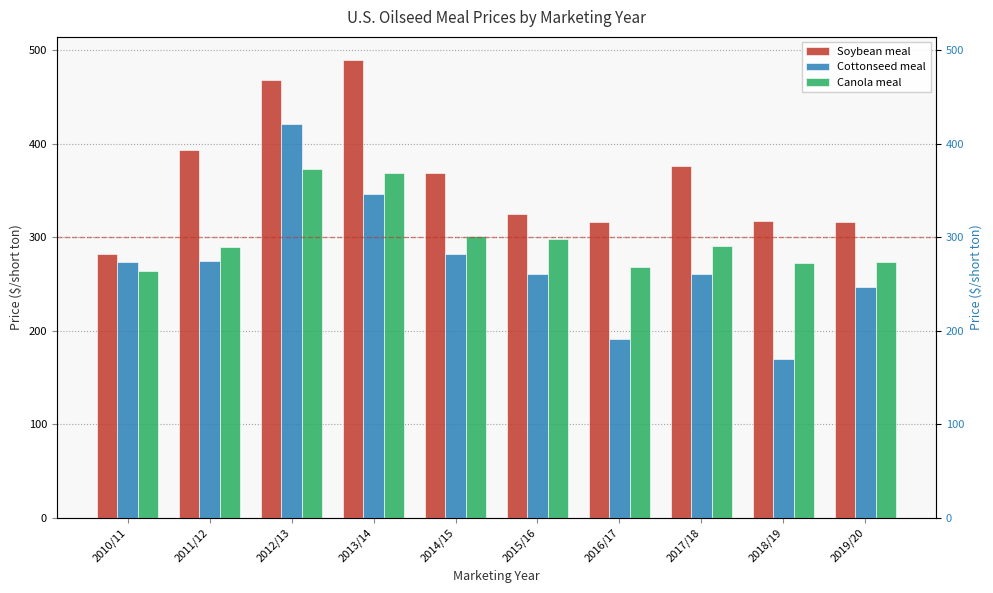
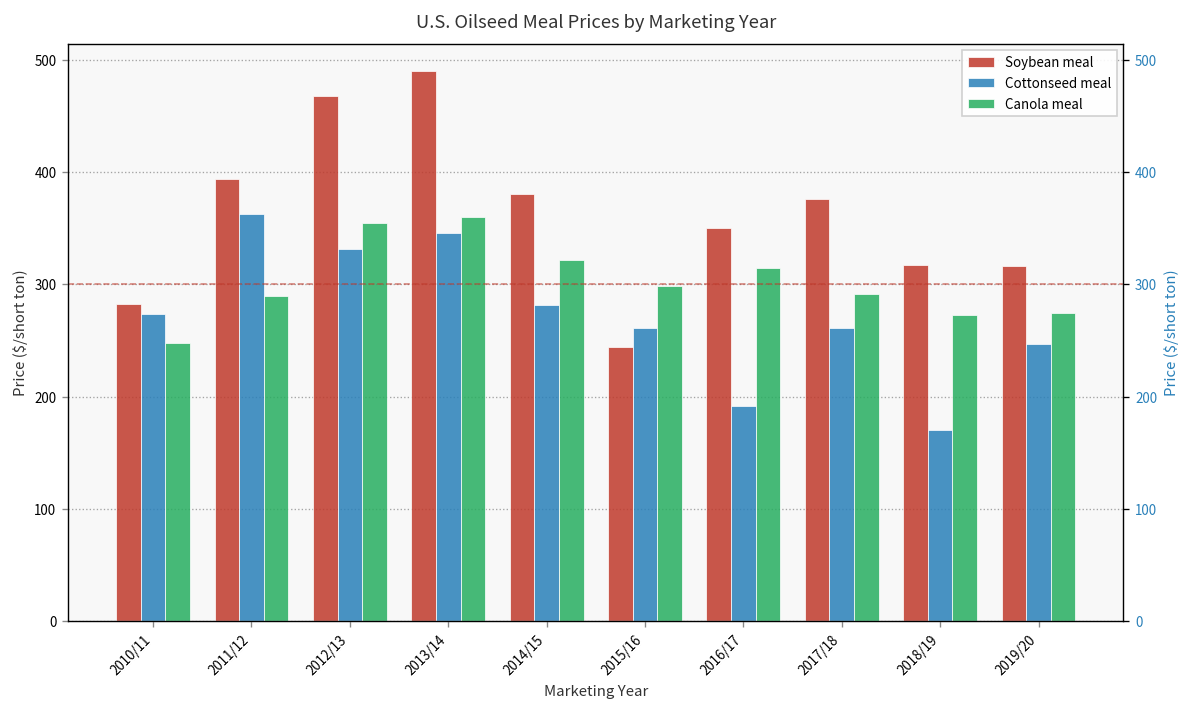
  {
    "Soybean meal": {
      "2010/11": 280,
      "2011/12": 390,
      "2012/13": 470,
      "2013/14": 490,
-     "2014/15": 370,
-     "2015/16": 320,
-     "2016/17": 320,
+     "2014/15": 380,
+     "2015/16": 240,
+     "2016/17": 350,
      "2017/18": 380,
      "2018/19": 320,
      "2019/20": 320
    },
    "Cottonseed meal": {
      "2010/11": 270,
-     "2011/12": 280,
-     "2012/13": 420,
+     "2011/12": 360,
+     "2012/13": 330,
      "2013/14": 350,
      "2014/15": 280,
      "2015/16": 260,
      "2016/17": 190,
      "2017/18": 260,
      "2018/19": 170,
      "2019/20": 250
    },
    "Canola meal": {
-     "2010/11": 260,
+     "2010/11": 250,
      "2011/12": 290,
-     "2012/13": 370,
-     "2013/14": 370,
-     "2014/15": 300,
+     "2012/13": 350,
+     "2013/14": 360,
+     "2014/15": 320,
      "2015/16": 300,
-     "2016/17": 270,
+     "2016/17": 310,
      "2017/18": 290,
      "2018/19": 270,
      "2019/20": 270
    }
  }
